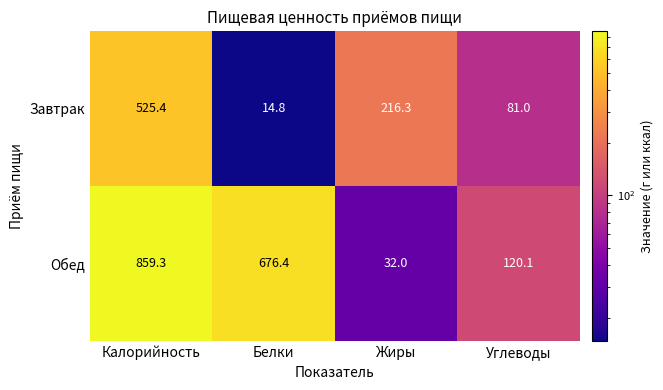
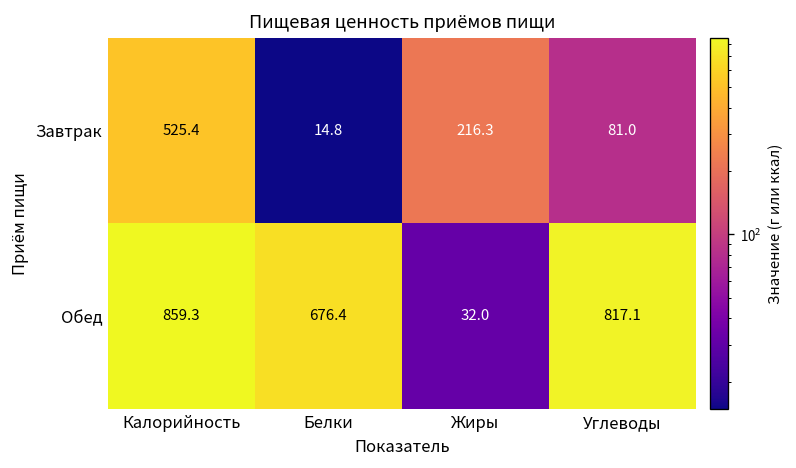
  {
    "Завтрак": {
      "Калорийность": 525.4,
      "Белки": 14.8,
      "Жиры": 216.3,
      "Углеводы": 81.0
    },
    "Обед": {
      "Калорийность": 859.3,
      "Белки": 676.4,
      "Жиры": 32.0,
-     "Углеводы": 120.1
+     "Углеводы": 817.1
    }
  }
